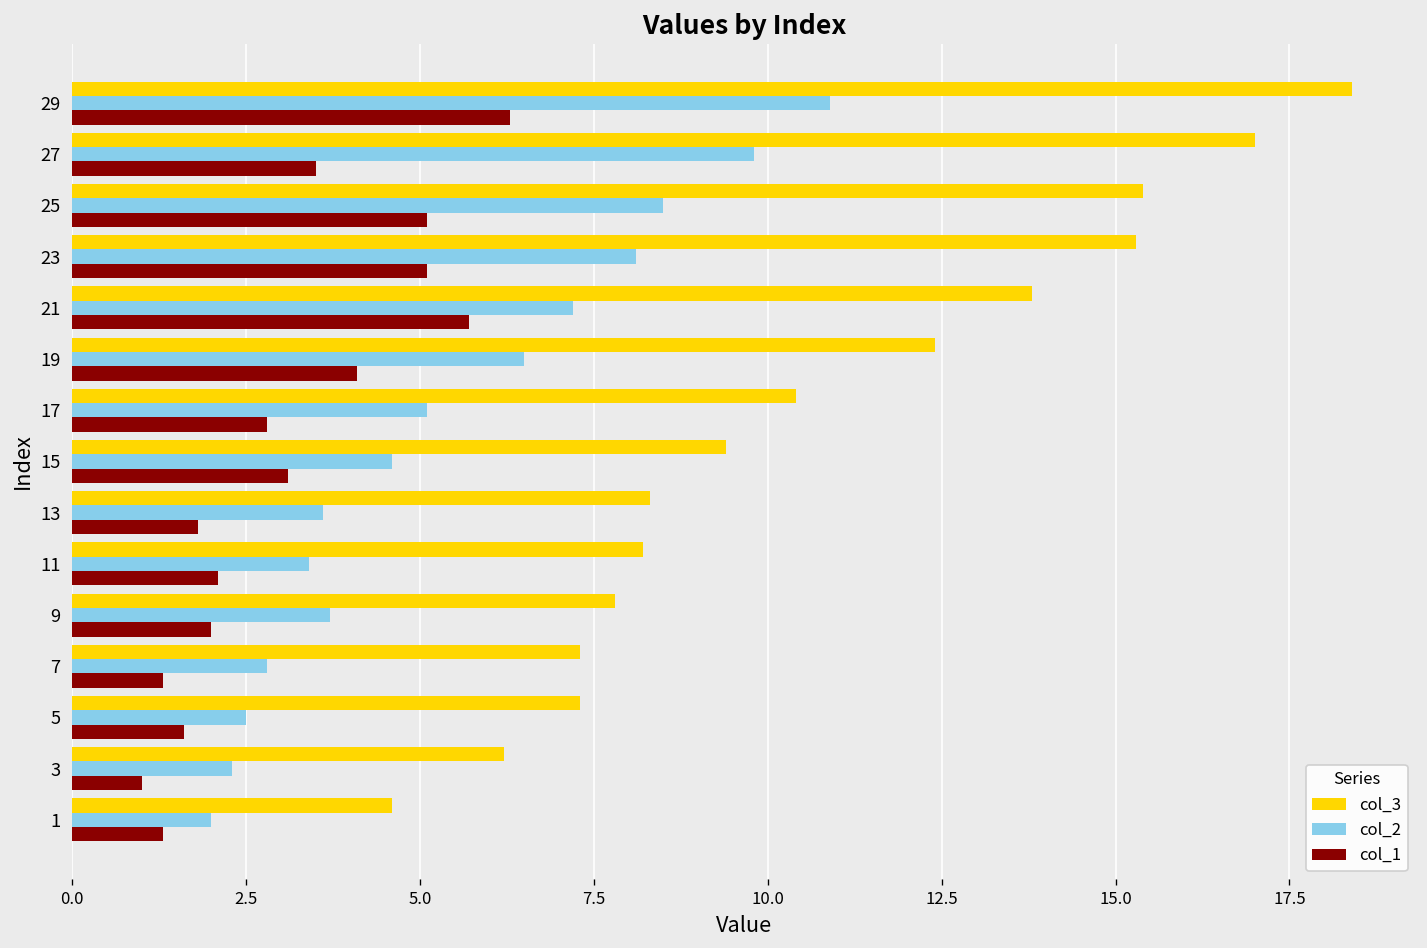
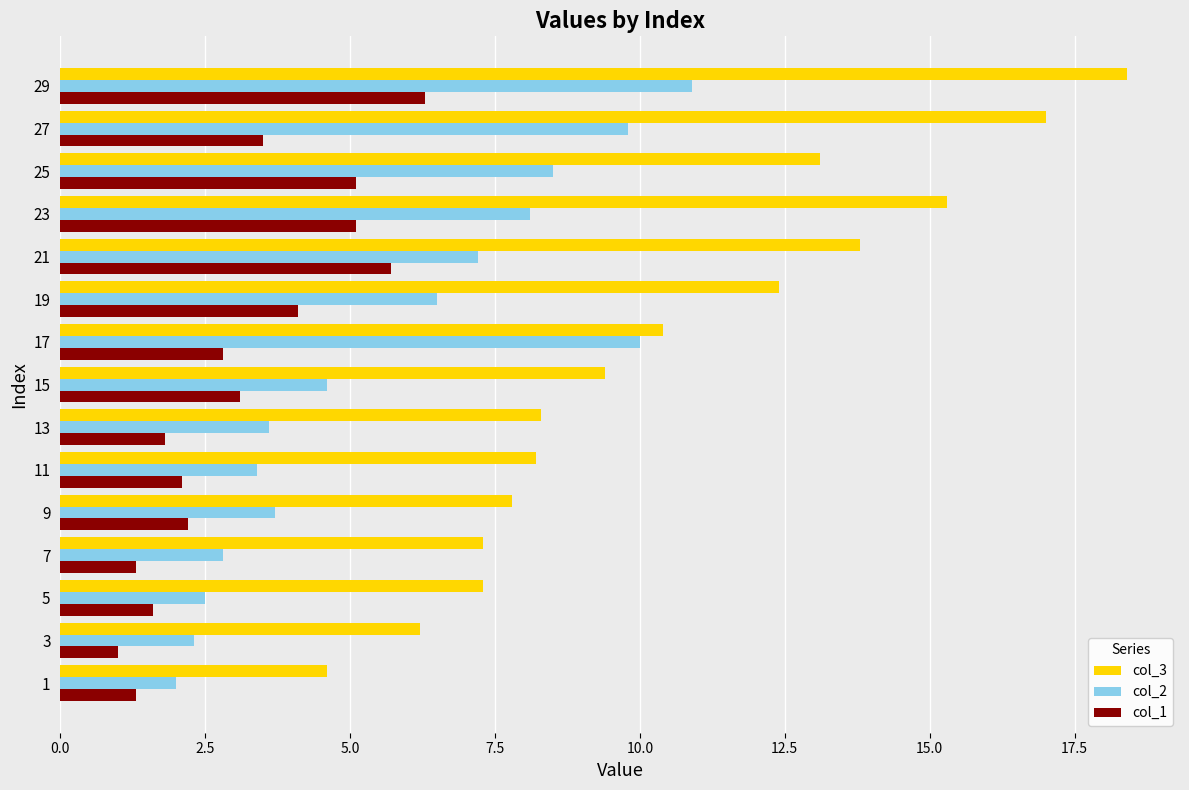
  {
    "col_3": {
      "29": 18.4,
      "27": 17.0,
-     "25": 15.4,
+     "25": 13.1,
      "23": 15.3,
      "21": 13.8,
      "19": 12.4,
      "17": 10.4,
      "15": 9.4,
      "13": 8.3,
      "11": 8.2,
      "9": 7.8,
      "7": 7.3,
      "5": 7.3,
      "3": 6.2,
      "1": 4.6
    },
    "col_2": {
      "29": 10.9,
      "27": 9.8,
      "25": 8.5,
      "23": 8.1,
      "21": 7.2,
      "19": 6.5,
-     "17": 5.1,
+     "17": 10.0,
      "15": 4.6,
      "13": 3.6,
      "11": 3.4,
      "9": 3.7,
      "7": 2.8,
      "5": 2.5,
      "3": 2.3,
      "1": 2.0
    },
    "col_1": {
      "29": 6.3,
      "27": 3.5,
      "25": 5.1,
      "23": 5.1,
      "21": 5.7,
      "19": 4.1,
      "17": 2.8,
      "15": 3.1,
      "13": 1.8,
      "11": 2.1,
-     "9": 2.0,
+     "9": 2.2,
      "7": 1.3,
      "5": 1.6,
      "3": 1.0,
      "1": 1.3
    }
  }
